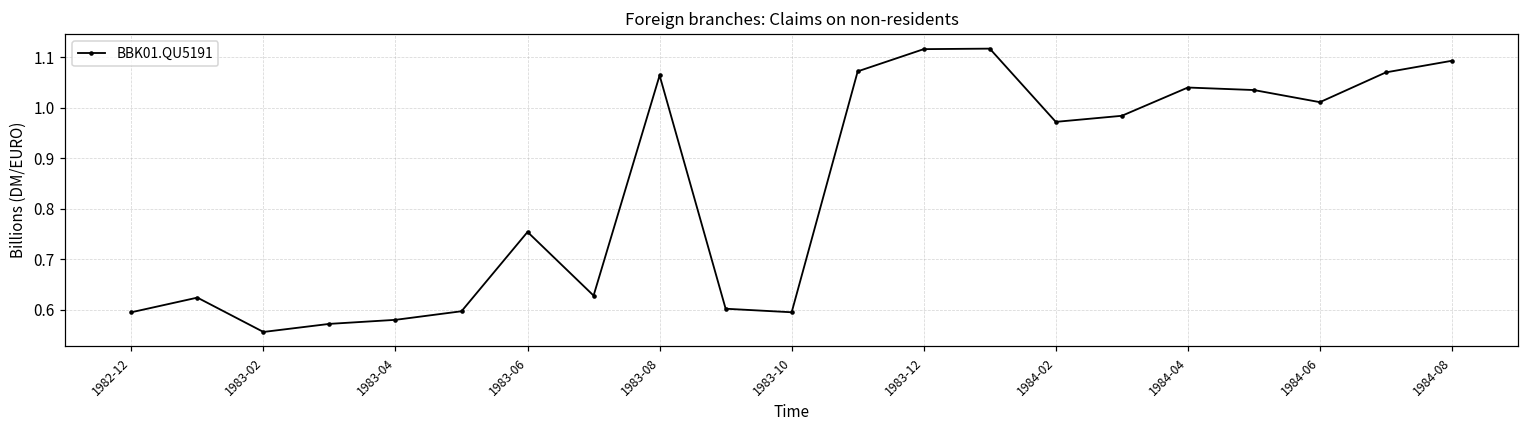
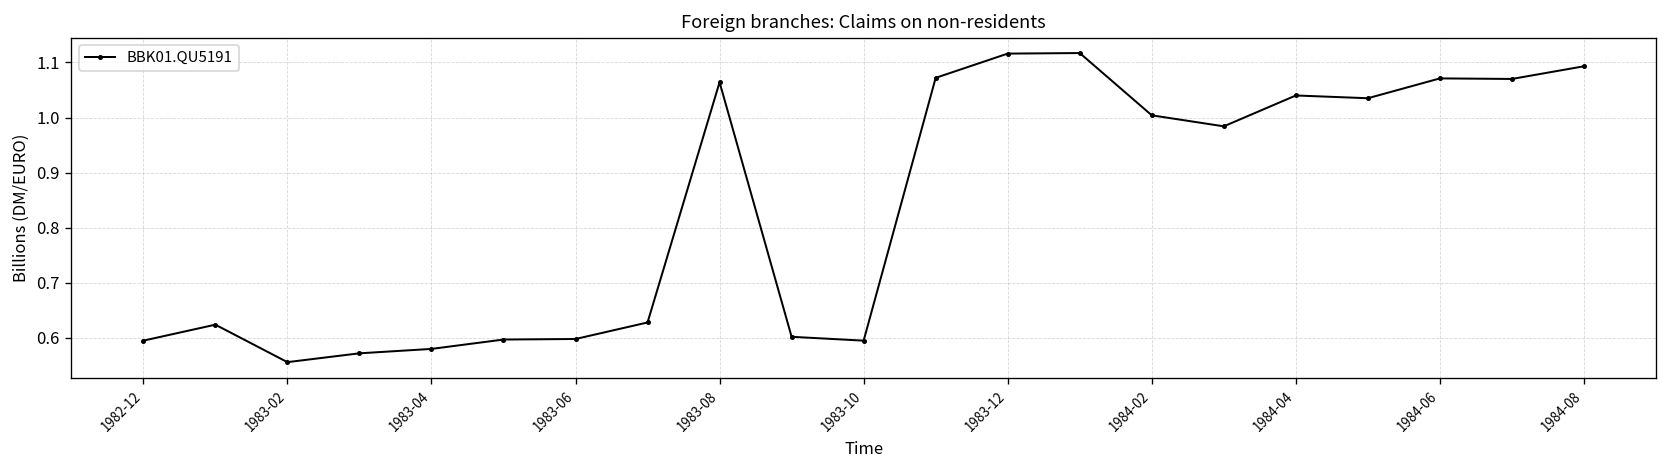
  {
    "1982-12": 0.60,
    "1983-02": 0.56,
    "1983-04": 0.58,
-   "1983-06": 0.75,
+   "1983-06": 0.60,
    "1983-08": 1.06,
    "1983-10": 0.60,
    "1983-12": 1.12,
-   "1984-02": 0.97,
+   "1984-02": 1.00,
    "1984-04": 1.04,
-   "1984-06": 1.01,
+   "1984-06": 1.07,
    "1984-08": 1.09
  }
